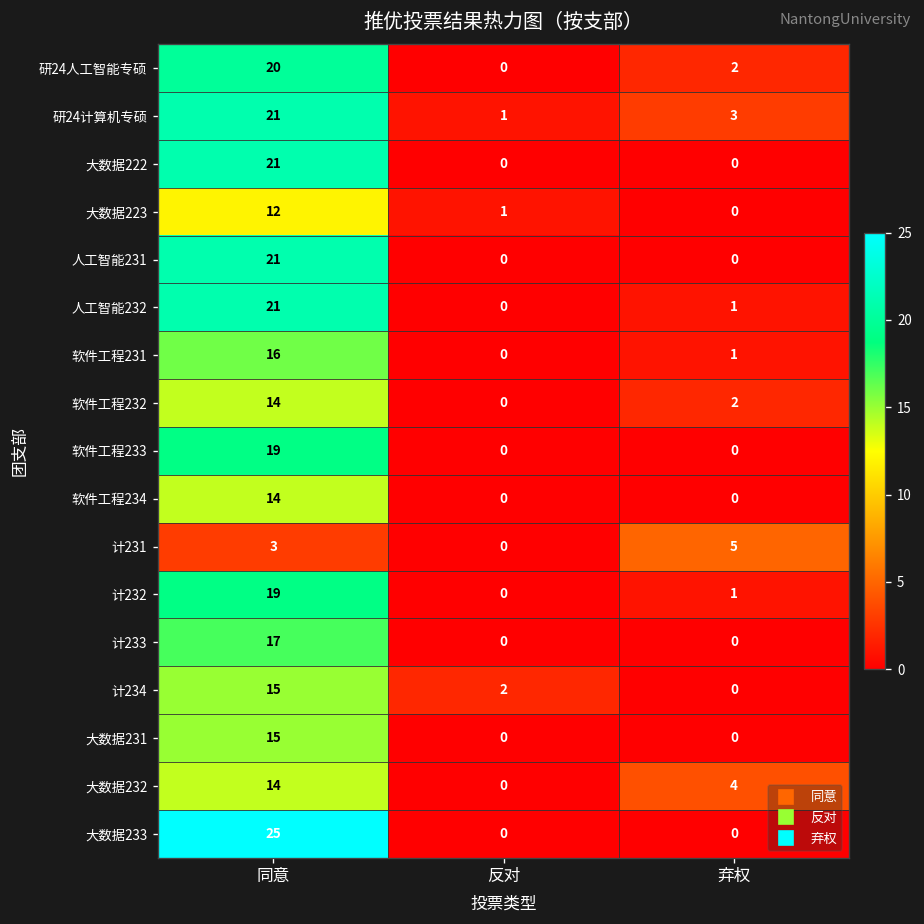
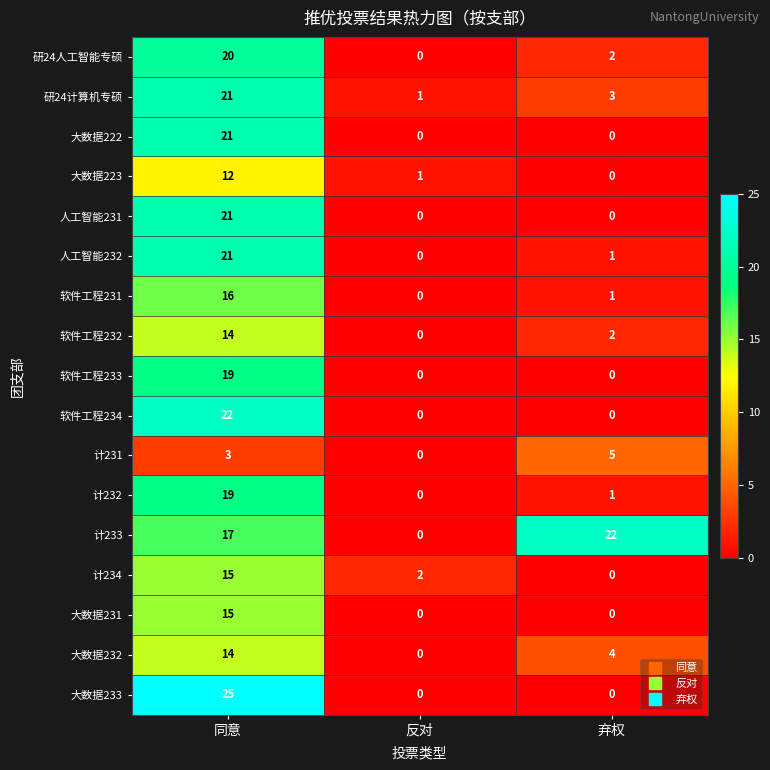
  {
    "研24人工智能专硕": {
      "同意": 20,
      "反对": 0,
      "弃权": 2
    },
    "研24计算机专硕": {
      "同意": 21,
      "反对": 1,
      "弃权": 3
    },
    "大数据222": {
      "同意": 21,
      "反对": 0,
      "弃权": 0
    },
    "大数据223": {
      "同意": 12,
      "反对": 1,
      "弃权": 0
    },
    "人工智能231": {
      "同意": 21,
      "反对": 0,
      "弃权": 0
    },
    "人工智能232": {
      "同意": 21,
      "反对": 0,
      "弃权": 1
    },
    "软件工程231": {
      "同意": 16,
      "反对": 0,
      "弃权": 1
    },
    "软件工程232": {
      "同意": 14,
      "反对": 0,
      "弃权": 2
    },
    "软件工程233": {
      "同意": 19,
      "反对": 0,
      "弃权": 0
    },
    "软件工程234": {
-     "同意": 14,
+     "同意": 22,
      "反对": 0,
      "弃权": 0
    },
    "计231": {
      "同意": 3,
      "反对": 0,
      "弃权": 5
    },
    "计232": {
      "同意": 19,
      "反对": 0,
      "弃权": 1
    },
    "计233": {
      "同意": 17,
      "反对": 0,
-     "弃权": 0
+     "弃权": 22
    },
    "计234": {
      "同意": 15,
      "反对": 2,
      "弃权": 0
    },
    "大数据231": {
      "同意": 15,
      "反对": 0,
      "弃权": 0
    },
    "大数据232": {
      "同意": 14,
      "反对": 0,
      "弃权": 4
    },
    "大数据233": {
      "同意": 25,
      "反对": 0,
      "弃权": 0
    }
  }
